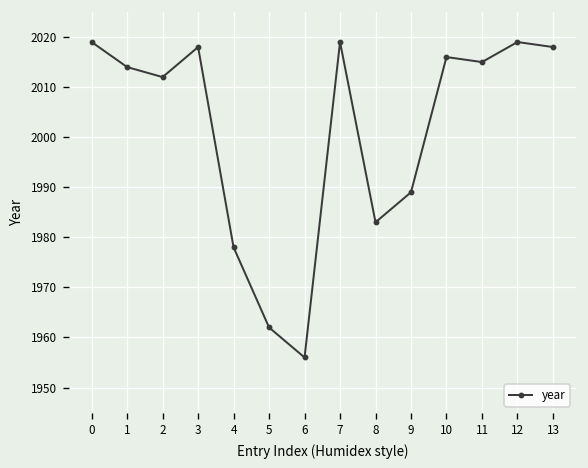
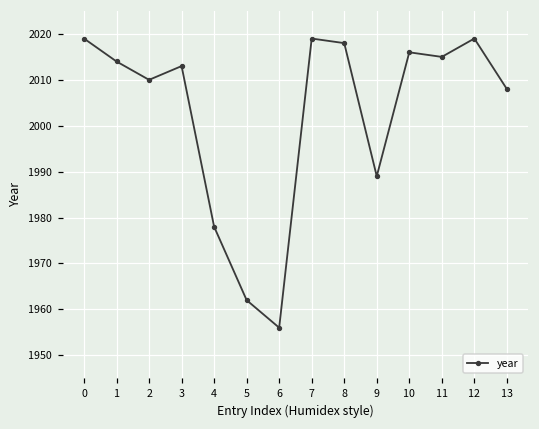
  {
    "0": 2019,
    "1": 2014,
-   "2": 2012,
-   "3": 2018,
+   "2": 2010,
+   "3": 2013,
    "4": 1978,
    "5": 1962,
    "6": 1956,
    "7": 2019,
-   "8": 1983,
+   "8": 2018,
    "9": 1989,
    "10": 2016,
    "11": 2015,
    "12": 2019,
-   "13": 2018
+   "13": 2008
  }
